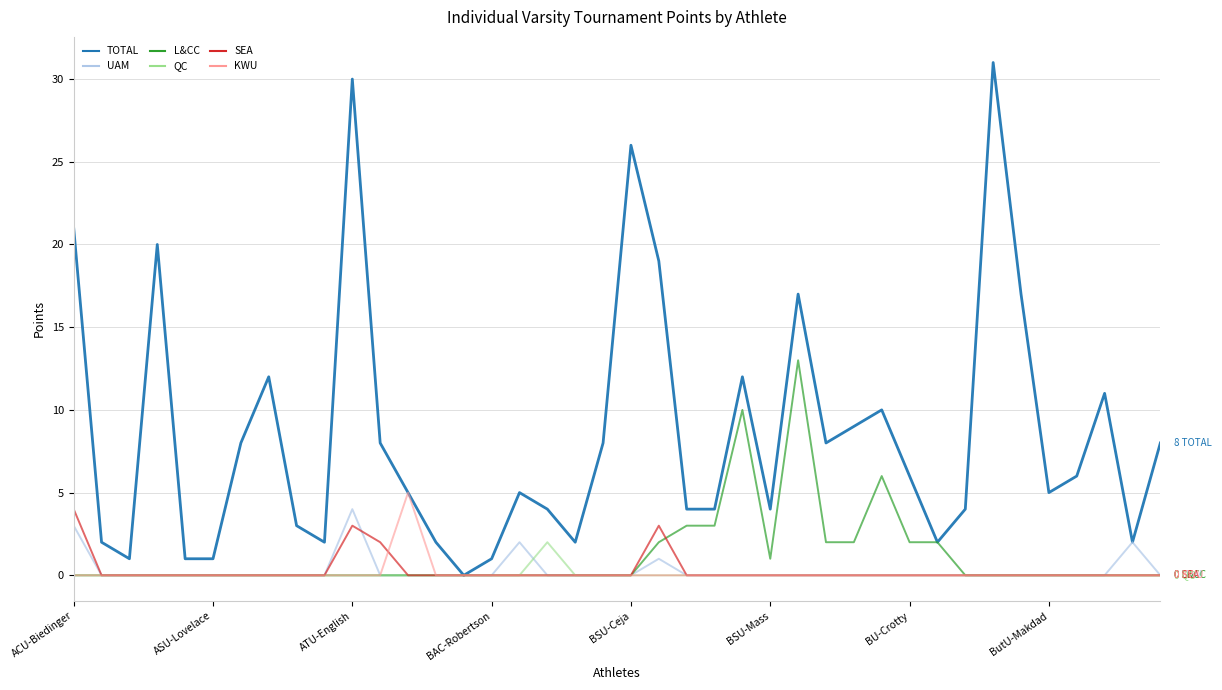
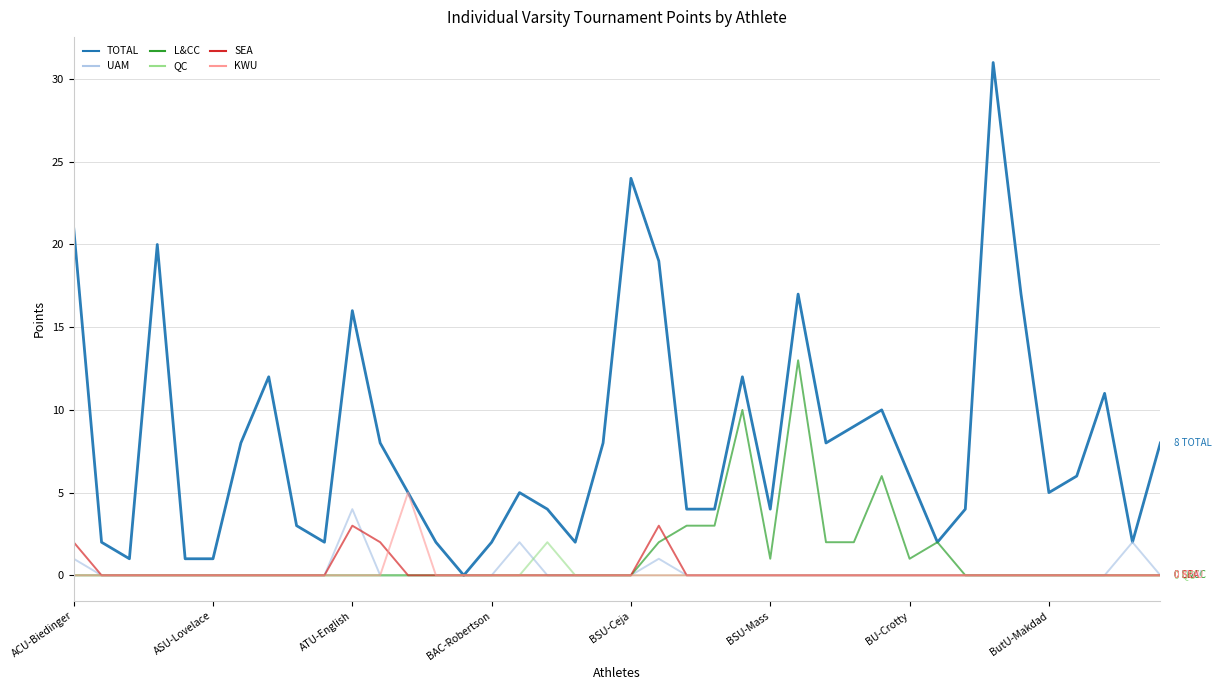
  {
    "TOTAL": {
      "ACU-Biedinger": 21,
      "ASU-Lovelace": 1,
-     "ATU-English": 30,
-     "BAC-Robertson": 1,
-     "BSU-Ceja": 26,
+     "ATU-English": 16,
+     "BAC-Robertson": 2,
+     "BSU-Ceja": 24,
      "BSU-Mass": 4,
      "BU-Crotty": 6,
      "ButU-Makdad": 5
    },
    "UAM": {
-     "ACU-Biedinger": 3,
+     "ACU-Biedinger": 1,
      "ATU-English": 4
    },
    "L&CC": {
      "BSU-Mass": 1,
-     "BU-Crotty": 2
+     "BU-Crotty": 1
    },
    "SEA": {
-     "ACU-Biedinger": 4,
+     "ACU-Biedinger": 2,
      "ATU-English": 3
    }
  }
